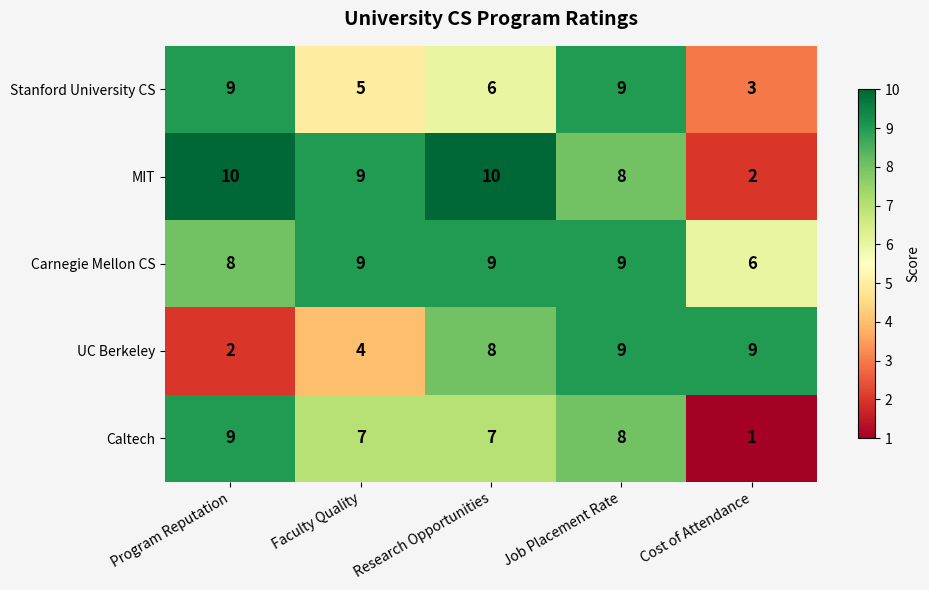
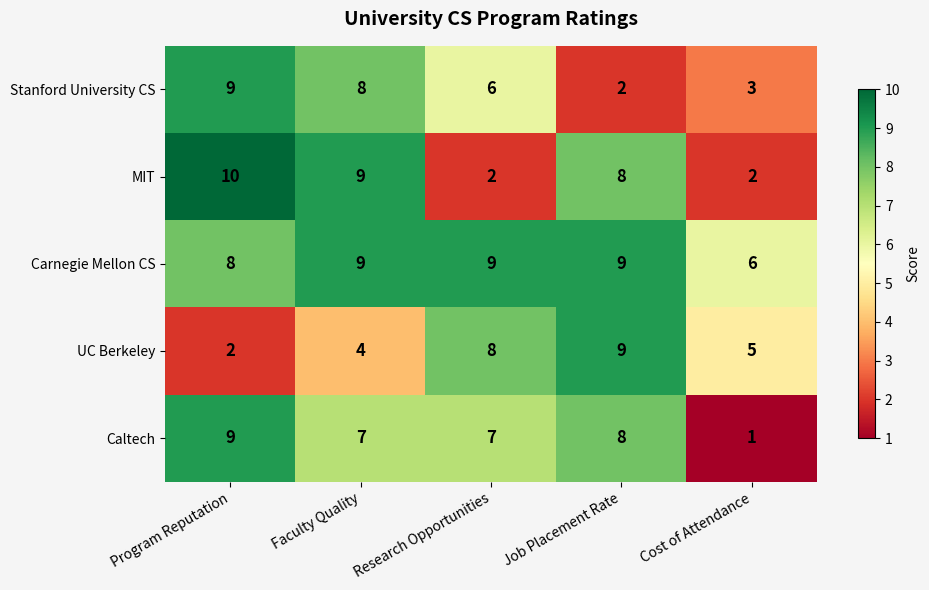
  {
    "Stanford University CS": {
      "Program Reputation": 9,
-     "Faculty Quality": 5,
+     "Faculty Quality": 8,
      "Research Opportunities": 6,
-     "Job Placement Rate": 9,
+     "Job Placement Rate": 2,
      "Cost of Attendance": 3
    },
    "MIT": {
      "Program Reputation": 10,
      "Faculty Quality": 9,
-     "Research Opportunities": 10,
+     "Research Opportunities": 2,
      "Job Placement Rate": 8,
      "Cost of Attendance": 2
    },
    "Carnegie Mellon CS": {
      "Program Reputation": 8,
      "Faculty Quality": 9,
      "Research Opportunities": 9,
      "Job Placement Rate": 9,
      "Cost of Attendance": 6
    },
    "UC Berkeley": {
      "Program Reputation": 2,
      "Faculty Quality": 4,
      "Research Opportunities": 8,
      "Job Placement Rate": 9,
-     "Cost of Attendance": 9
+     "Cost of Attendance": 5
    },
    "Caltech": {
      "Program Reputation": 9,
      "Faculty Quality": 7,
      "Research Opportunities": 7,
      "Job Placement Rate": 8,
      "Cost of Attendance": 1
    }
  }
